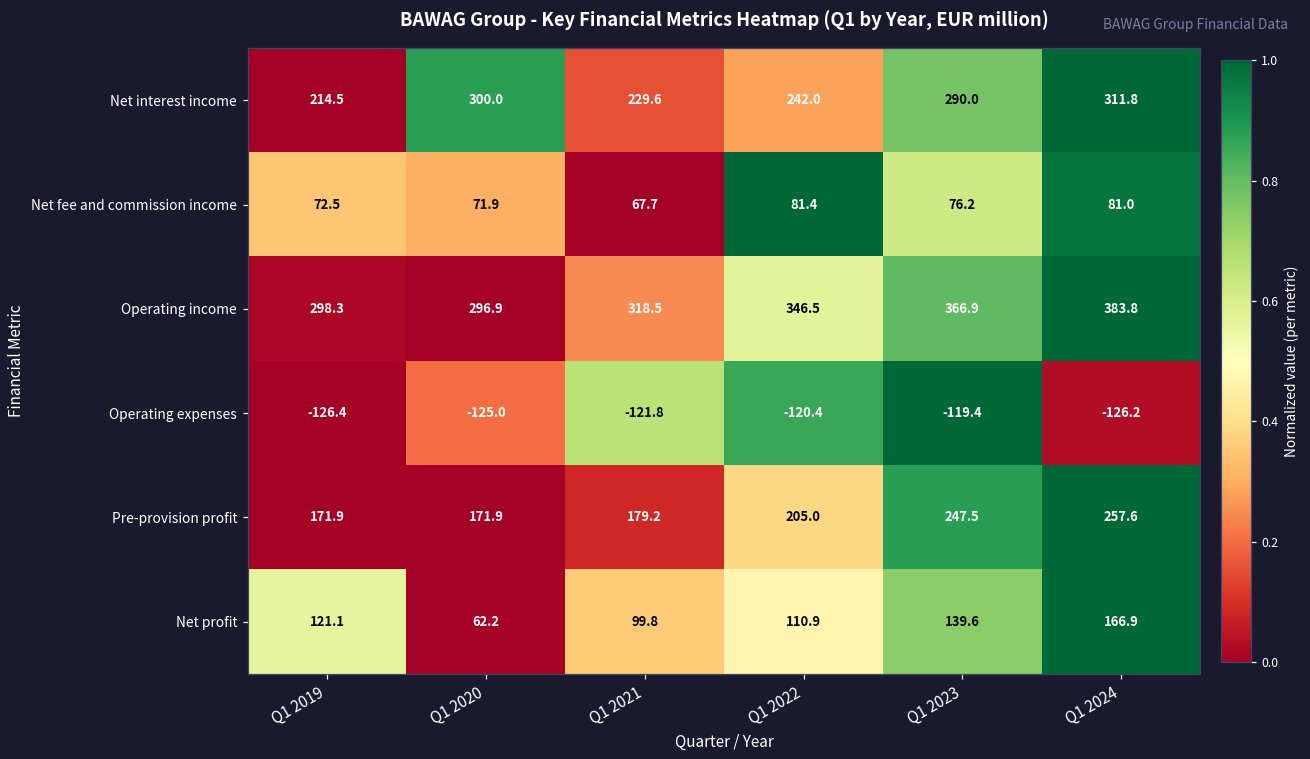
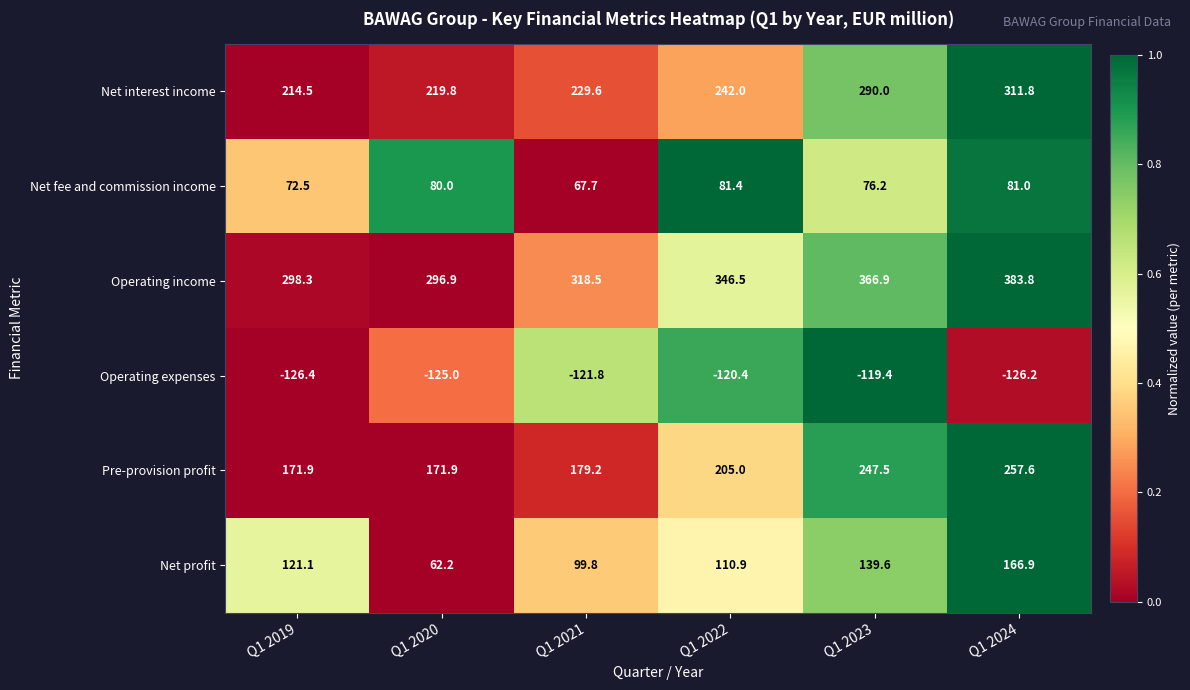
  {
    "Net interest income": {
      "Q1 2019": 214.5,
-     "Q1 2020": 300.0,
+     "Q1 2020": 219.8,
      "Q1 2021": 229.6,
      "Q1 2022": 242.0,
      "Q1 2023": 290.0,
      "Q1 2024": 311.8
    },
    "Net fee and commission income": {
      "Q1 2019": 72.5,
-     "Q1 2020": 71.9,
+     "Q1 2020": 80.0,
      "Q1 2021": 67.7,
      "Q1 2022": 81.4,
      "Q1 2023": 76.2,
      "Q1 2024": 81.0
    },
    "Operating income": {
      "Q1 2019": 298.3,
      "Q1 2020": 296.9,
      "Q1 2021": 318.5,
      "Q1 2022": 346.5,
      "Q1 2023": 366.9,
      "Q1 2024": 383.8
    },
    "Operating expenses": {
      "Q1 2019": -126.4,
      "Q1 2020": -125.0,
      "Q1 2021": -121.8,
      "Q1 2022": -120.4,
      "Q1 2023": -119.4,
      "Q1 2024": -126.2
    },
    "Pre-provision profit": {
      "Q1 2019": 171.9,
      "Q1 2020": 171.9,
      "Q1 2021": 179.2,
      "Q1 2022": 205.0,
      "Q1 2023": 247.5,
      "Q1 2024": 257.6
    },
    "Net profit": {
      "Q1 2019": 121.1,
      "Q1 2020": 62.2,
      "Q1 2021": 99.8,
      "Q1 2022": 110.9,
      "Q1 2023": 139.6,
      "Q1 2024": 166.9
    }
  }
